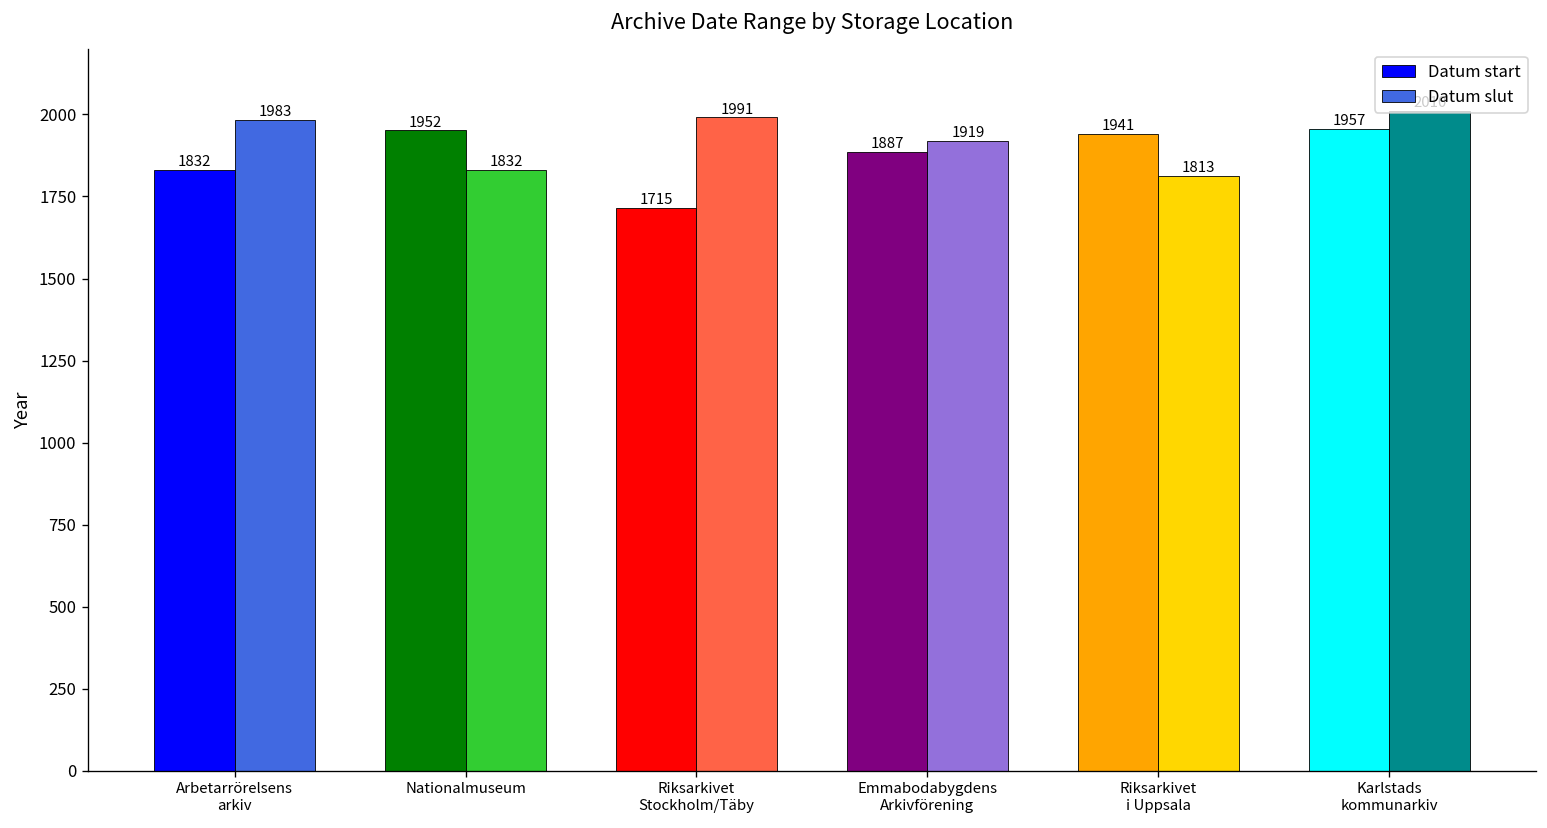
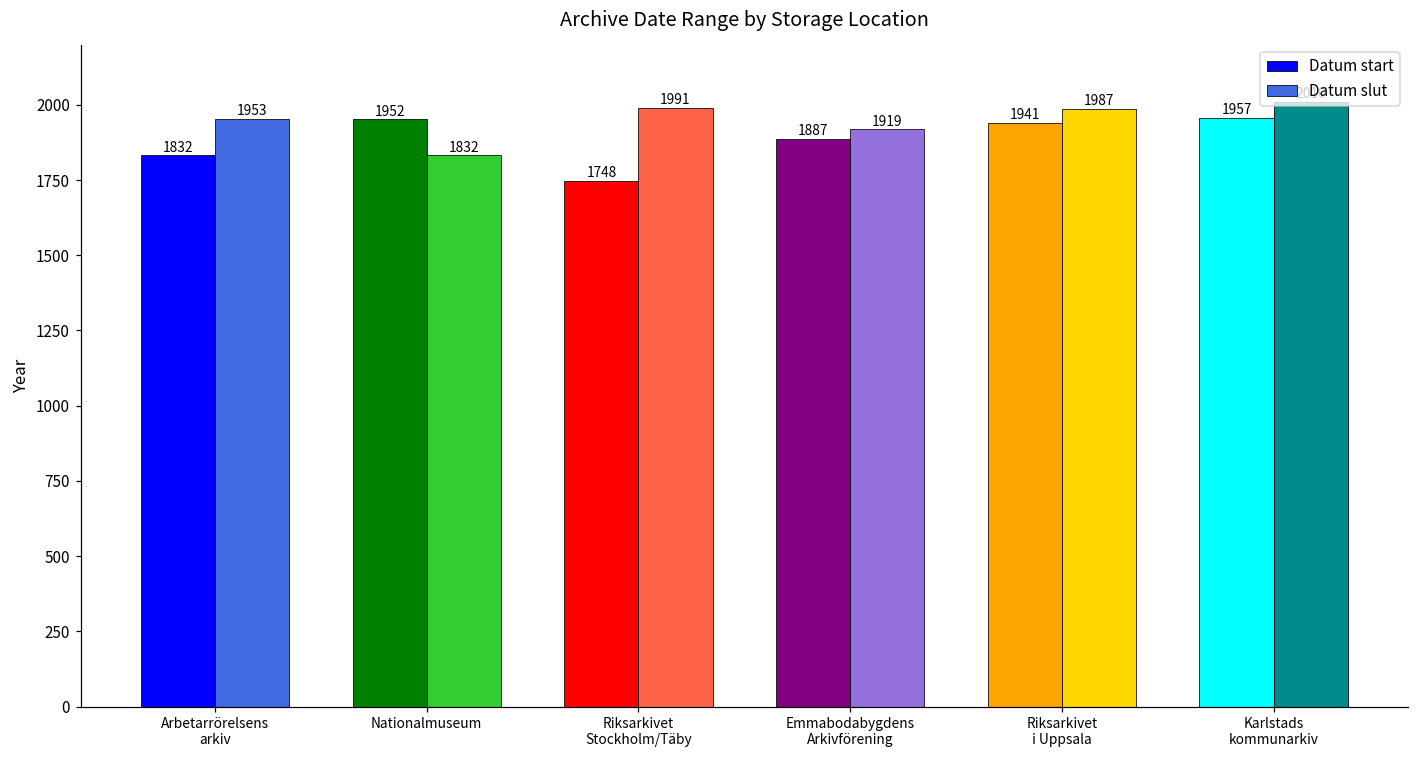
  {
    "Datum start": {
      "Arbetarrörelsens arkiv": 1832,
      "Nationalmuseum": 1952,
-     "Riksarkivet Stockholm/Täby": 1715,
+     "Riksarkivet Stockholm/Täby": 1748,
      "Emmabodabygdens Arkivförening": 1887,
      "Riksarkivet i Uppsala": 1941,
      "Karlstads kommunarkiv": 1957
    },
    "Datum slut": {
-     "Arbetarrörelsens arkiv": 1983,
+     "Arbetarrörelsens arkiv": 1953,
      "Nationalmuseum": 1832,
      "Riksarkivet Stockholm/Täby": 1991,
      "Emmabodabygdens Arkivförening": 1919,
-     "Riksarkivet i Uppsala": 1813
+     "Riksarkivet i Uppsala": 1987
    }
  }
